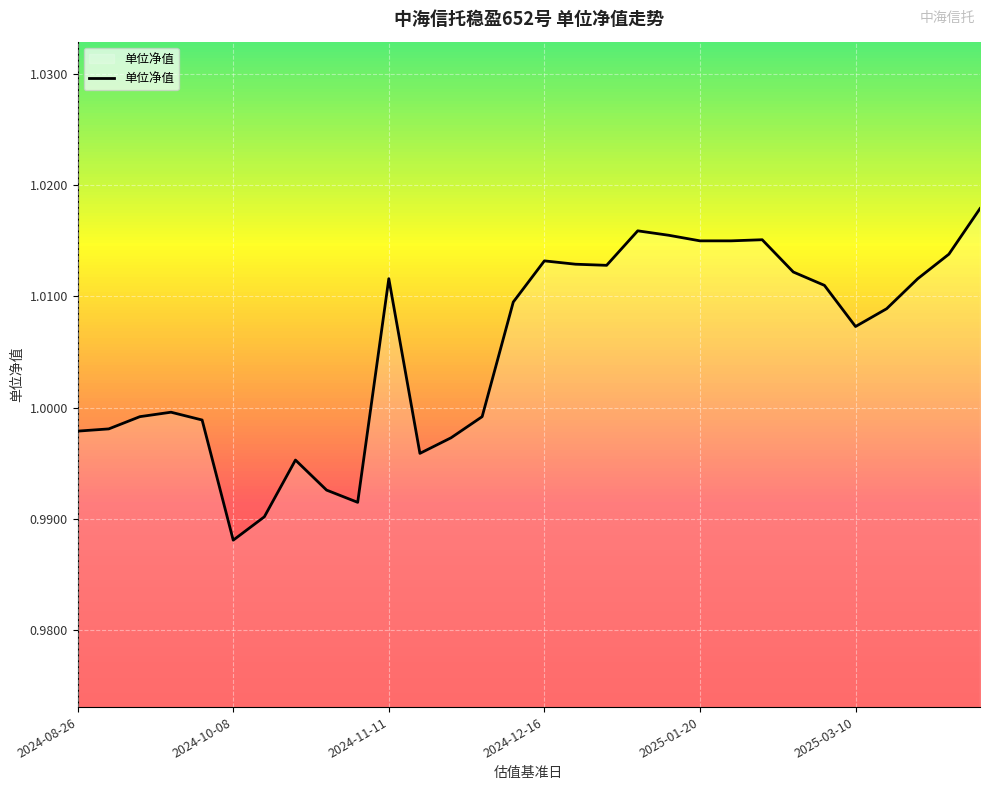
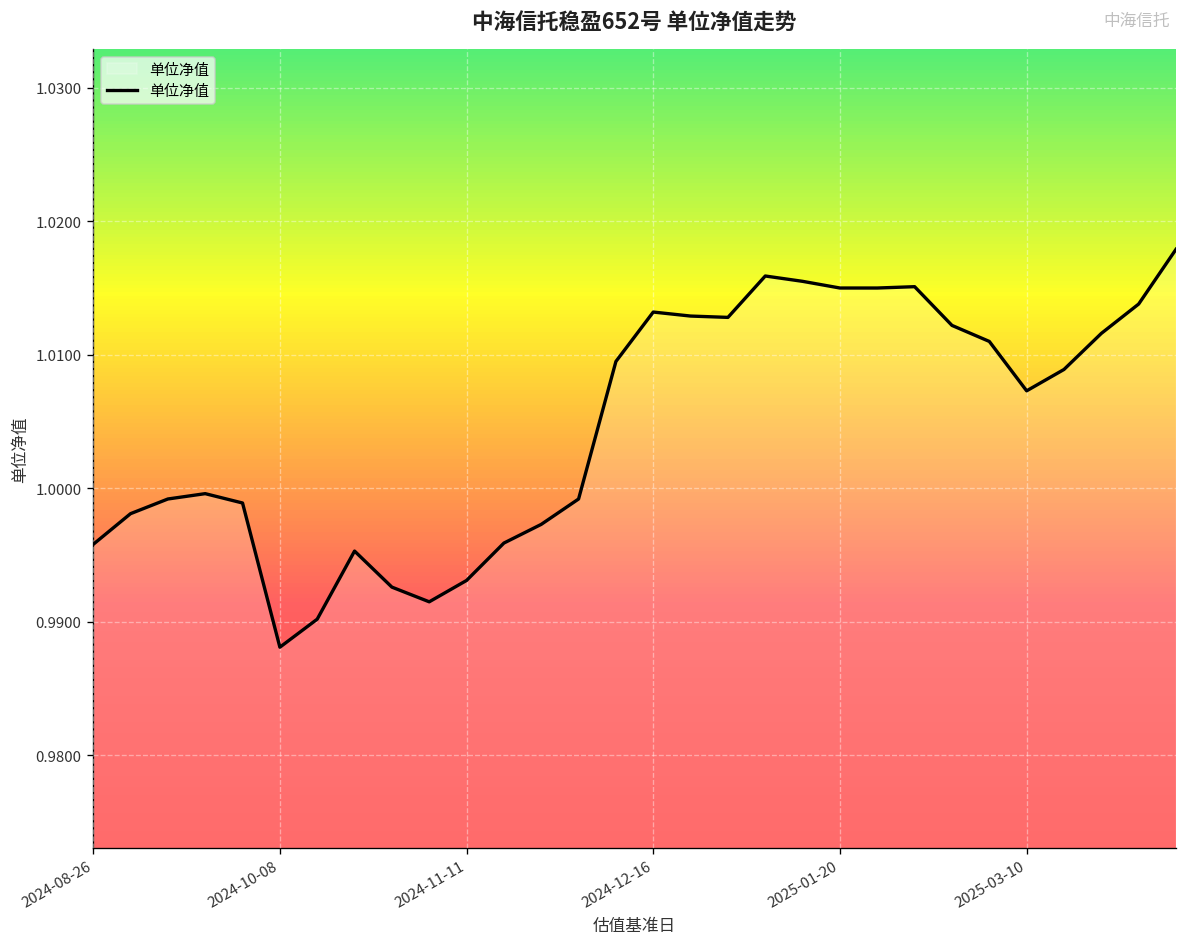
  {
-   "2024-08-26": 0.9979,
+   "2024-08-26": 0.9958,
    "2024-10-08": 0.9881,
-   "2024-11-11": 1.0116,
+   "2024-11-11": 0.9931,
    "2024-12-16": 1.0132,
    "2025-01-20": 1.0150,
    "2025-03-10": 1.0073
  }
